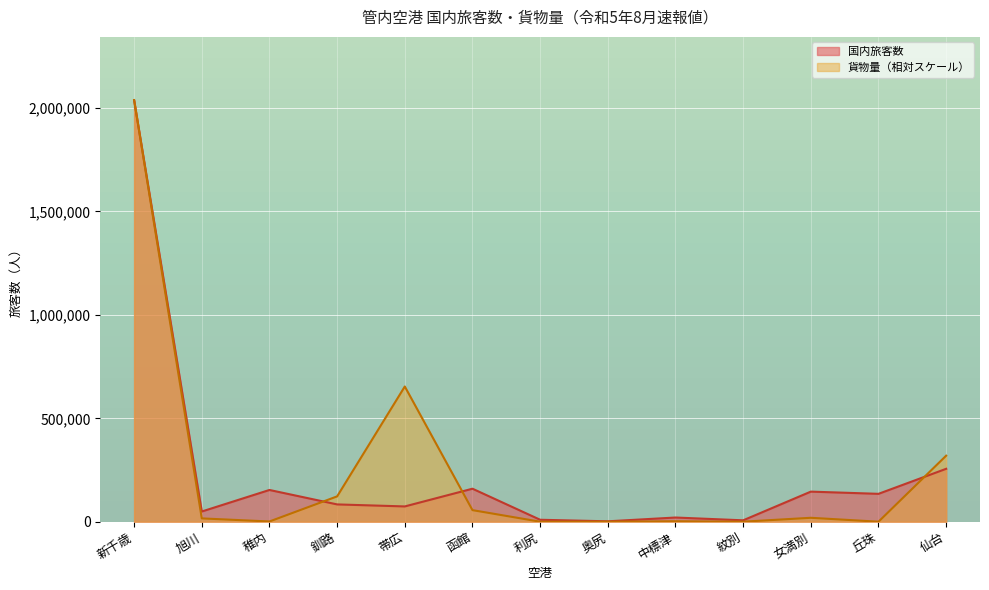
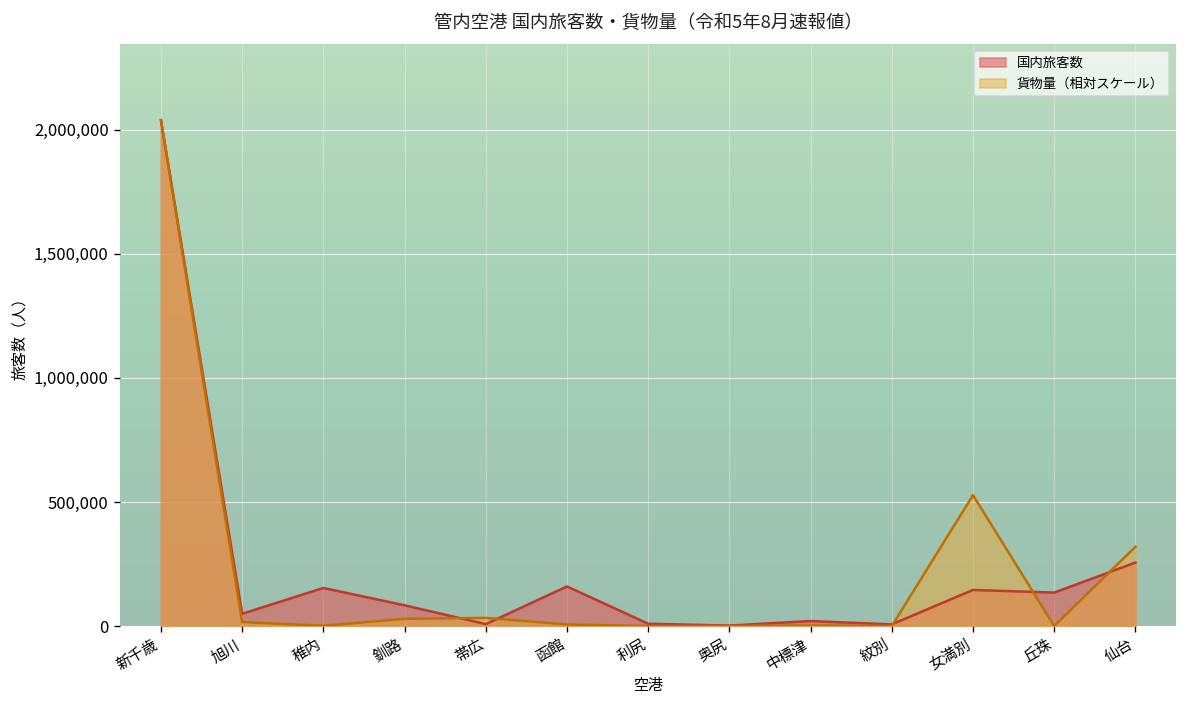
  {
    "国内旅客数": {
      "旭川": "50,000",
      "稚内": "150,000",
      "釧路": "80,000",
-     "帯広": "70,000",
+     "帯広": "10,000",
      "函館": "160,000",
      "中標津": "20,000",
      "女満別": "150,000",
      "丘珠": "130,000",
      "仙台": "260,000"
    },
    "貨物量（相対スケール）": {
      "旭川": "20,000",
      "稚内": "0",
-     "釧路": "120,000",
-     "帯広": "650,000",
-     "函館": "60,000",
+     "釧路": "30,000",
+     "帯広": "30,000",
+     "函館": "10,000",
      "中標津": "0",
-     "女満別": "20,000",
+     "女満別": "530,000",
      "丘珠": "0",
      "仙台": "320,000"
    }
  }
